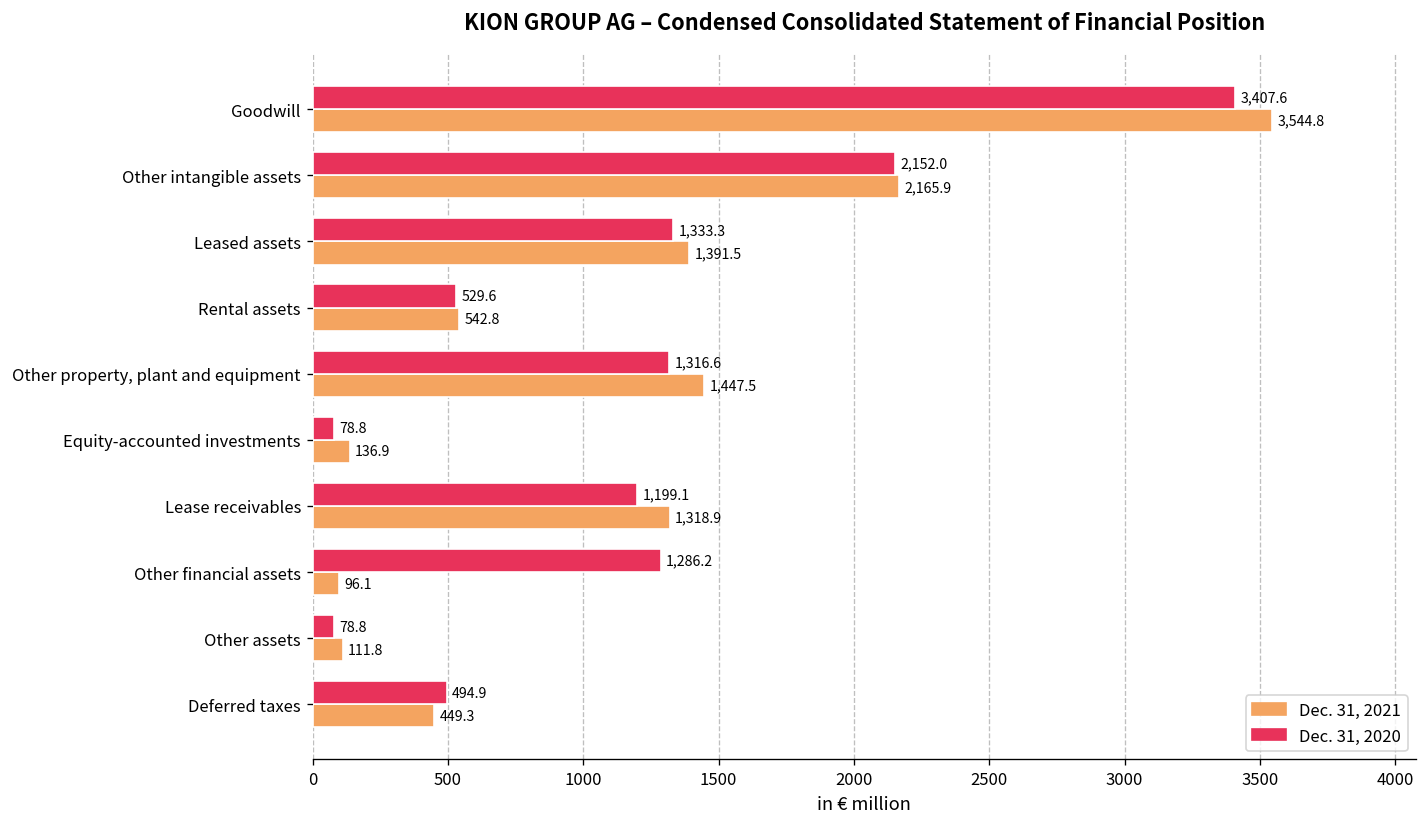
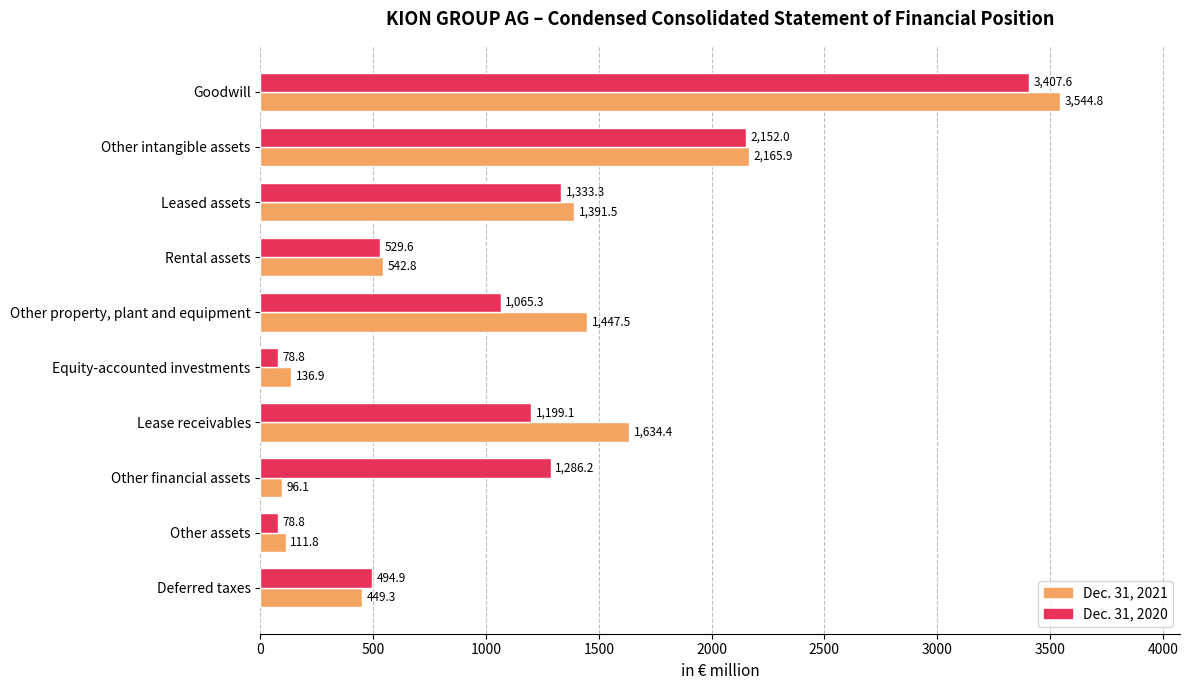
  {
    "Dec. 31, 2021": {
      "Goodwill": "3,544.8",
      "Other intangible assets": "2,165.9",
      "Leased assets": "1,391.5",
      "Rental assets": "542.8",
      "Other property, plant and equipment": "1,447.5",
      "Equity-accounted investments": "136.9",
-     "Lease receivables": "1,318.9",
+     "Lease receivables": "1,634.4",
      "Other financial assets": "96.1",
      "Other assets": "111.8",
      "Deferred taxes": "449.3"
    },
    "Dec. 31, 2020": {
      "Goodwill": "3,407.6",
      "Other intangible assets": "2,152.0",
      "Leased assets": "1,333.3",
      "Rental assets": "529.6",
-     "Other property, plant and equipment": "1,316.6",
+     "Other property, plant and equipment": "1,065.3",
      "Equity-accounted investments": "78.8",
      "Lease receivables": "1,199.1",
      "Other financial assets": "1,286.2",
      "Other assets": "78.8",
      "Deferred taxes": "494.9"
    }
  }
